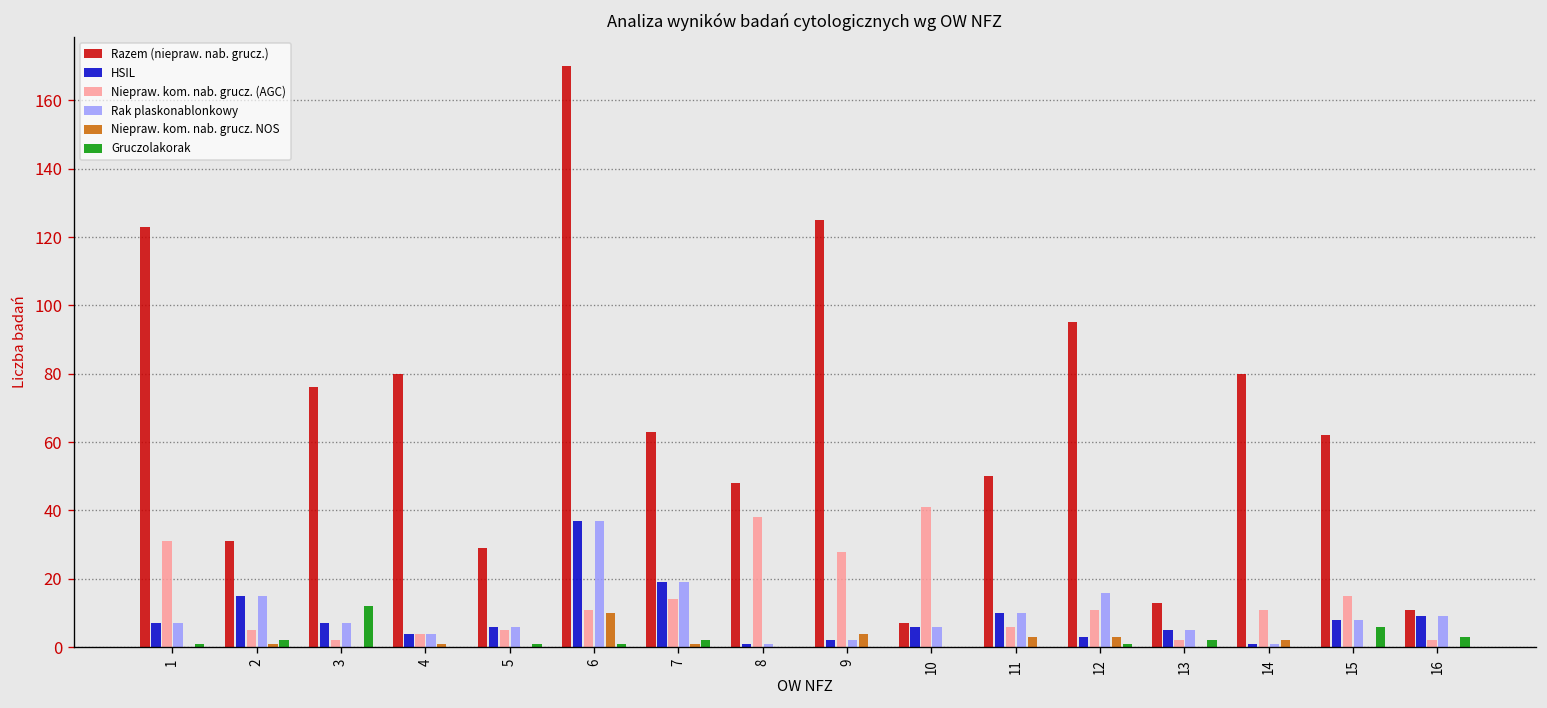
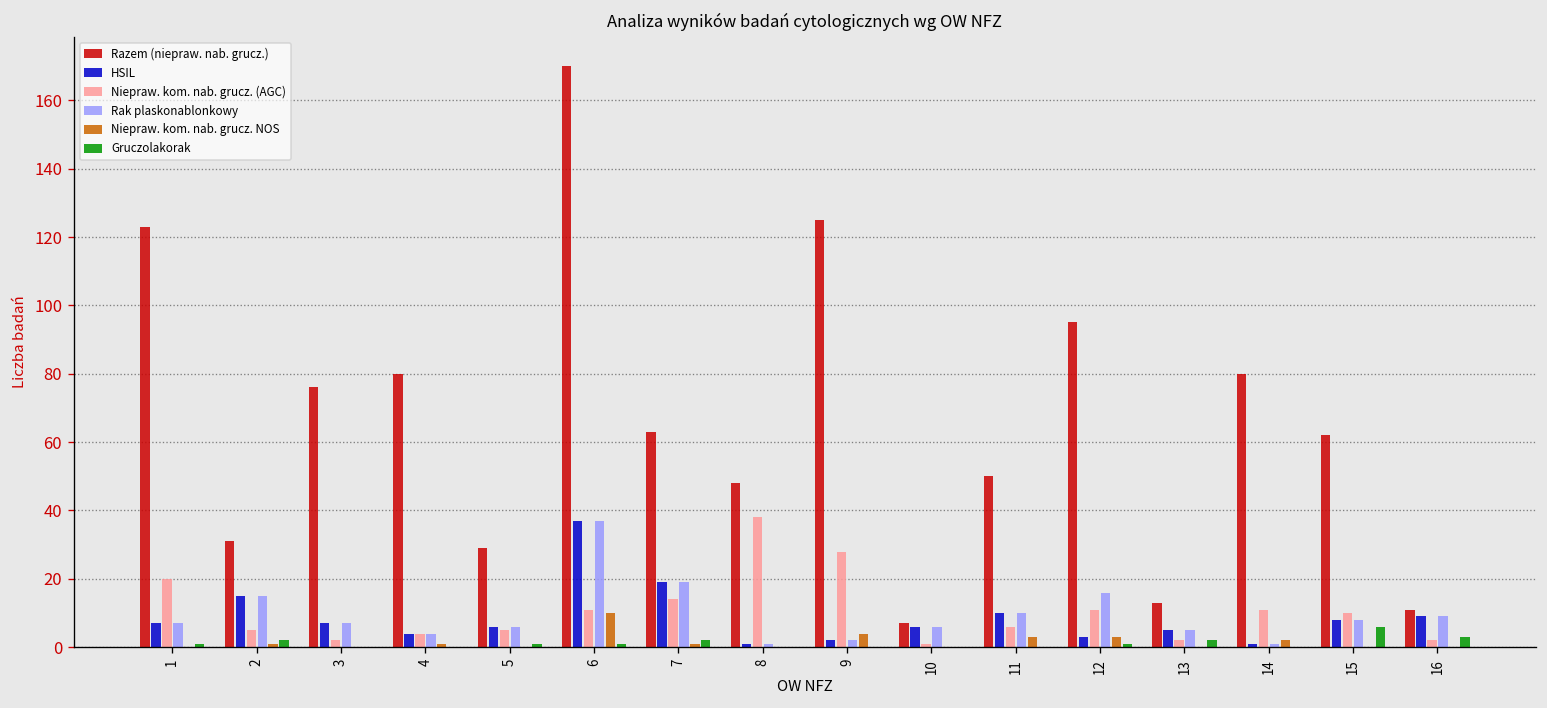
  {
    "Razem (niepraw. nab. grucz.)": {
      "1": 123,
      "2": 31,
      "3": 76,
      "4": 80,
      "5": 29,
      "6": 170,
      "7": 63,
      "8": 48,
      "9": 125,
      "10": 7,
      "11": 50,
      "12": 95,
      "13": 13,
      "14": 80,
      "15": 62,
      "16": 11
    },
    "HSIL": {
      "1": 7,
      "2": 15,
      "3": 7,
      "4": 4,
      "5": 6,
      "6": 37,
      "7": 19,
      "8": 1,
      "9": 2,
      "10": 6,
      "11": 10,
      "12": 3,
      "13": 5,
      "14": 1,
      "15": 8,
      "16": 9
    },
    "Niepraw. kom. nab. grucz. (AGC)": {
-     "1": 31,
+     "1": 20,
      "2": 5,
      "3": 2,
      "4": 4,
      "5": 5,
      "6": 11,
      "7": 14,
      "8": 38,
      "9": 28,
-     "10": 41,
+     "10": 1,
      "11": 6,
      "12": 11,
      "13": 2,
      "14": 11,
-     "15": 15,
+     "15": 10,
      "16": 2
    },
    "Rak plaskonablonkowy": {
      "1": 7,
      "2": 15,
      "3": 7,
      "4": 4,
      "5": 6,
      "6": 37,
      "7": 19,
      "8": 1,
      "9": 2,
      "10": 6,
      "11": 10,
      "12": 16,
      "13": 5,
      "14": 1,
      "15": 8,
      "16": 9
    },
    "Niepraw. kom. nab. grucz. NOS": {
      "1": 0,
      "2": 1,
      "3": 0,
      "4": 1,
      "5": 0,
      "6": 10,
      "7": 1,
      "8": 0,
      "9": 4,
      "10": 0,
      "11": 3,
      "12": 3,
      "13": 0,
      "14": 2,
      "15": 0,
      "16": 0
    },
    "Gruczolakorak": {
      "1": 1,
      "2": 2,
-     "3": 12,
+     "3": 0,
      "4": 0,
      "5": 1,
      "6": 1,
      "7": 2,
      "8": 0,
      "9": 0,
      "10": 0,
      "11": 0,
      "12": 1,
      "13": 2,
      "14": 0,
      "15": 6,
      "16": 3
    }
  }
